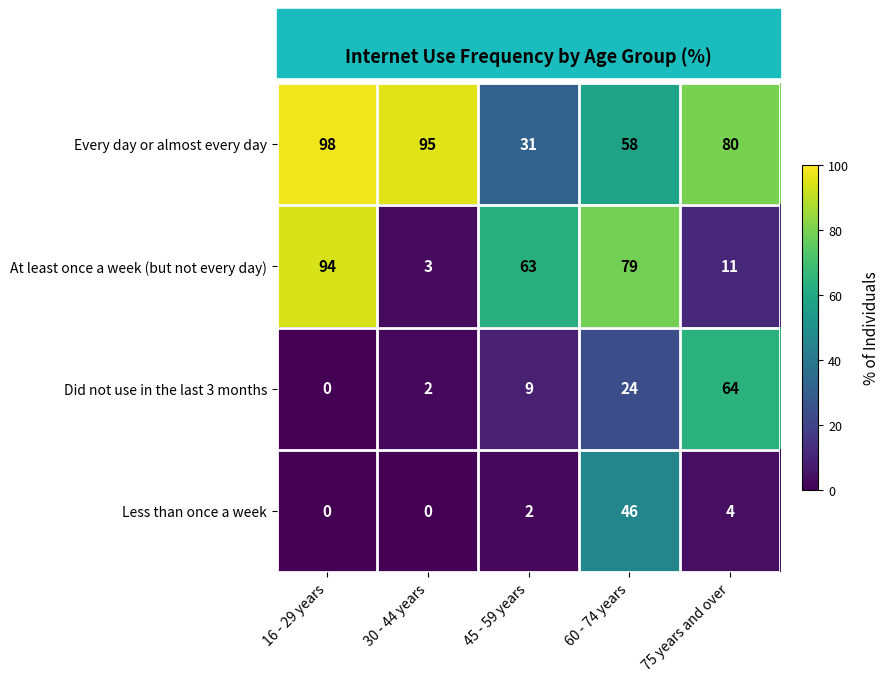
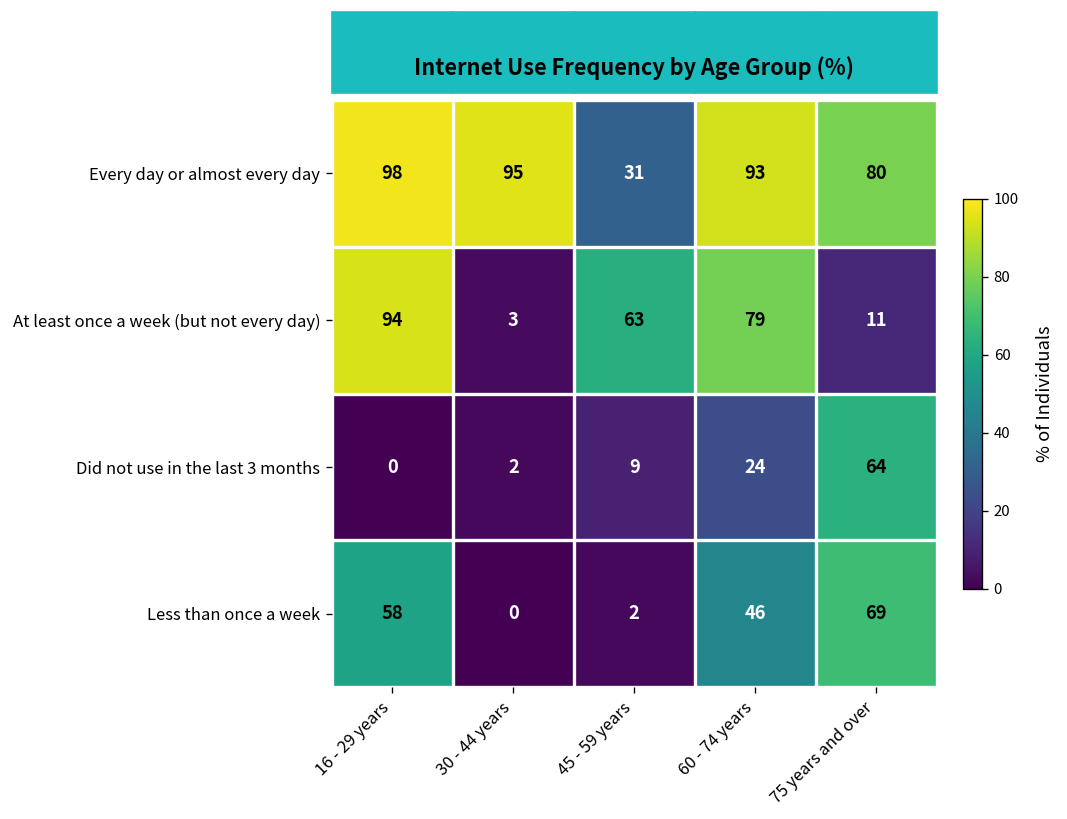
  {
    "Every day or almost every day": {
      "16 - 29 years": 98,
      "30 - 44 years": 95,
      "45 - 59 years": 31,
-     "60 - 74 years": 58,
+     "60 - 74 years": 93,
      "75 years and over": 80
    },
    "At least once a week (but not every day)": {
      "16 - 29 years": 94,
      "30 - 44 years": 3,
      "45 - 59 years": 63,
      "60 - 74 years": 79,
      "75 years and over": 11
    },
    "Did not use in the last 3 months": {
      "16 - 29 years": 0,
      "30 - 44 years": 2,
      "45 - 59 years": 9,
      "60 - 74 years": 24,
      "75 years and over": 64
    },
    "Less than once a week": {
-     "16 - 29 years": 0,
+     "16 - 29 years": 58,
      "30 - 44 years": 0,
      "45 - 59 years": 2,
      "60 - 74 years": 46,
-     "75 years and over": 4
+     "75 years and over": 69
    }
  }
